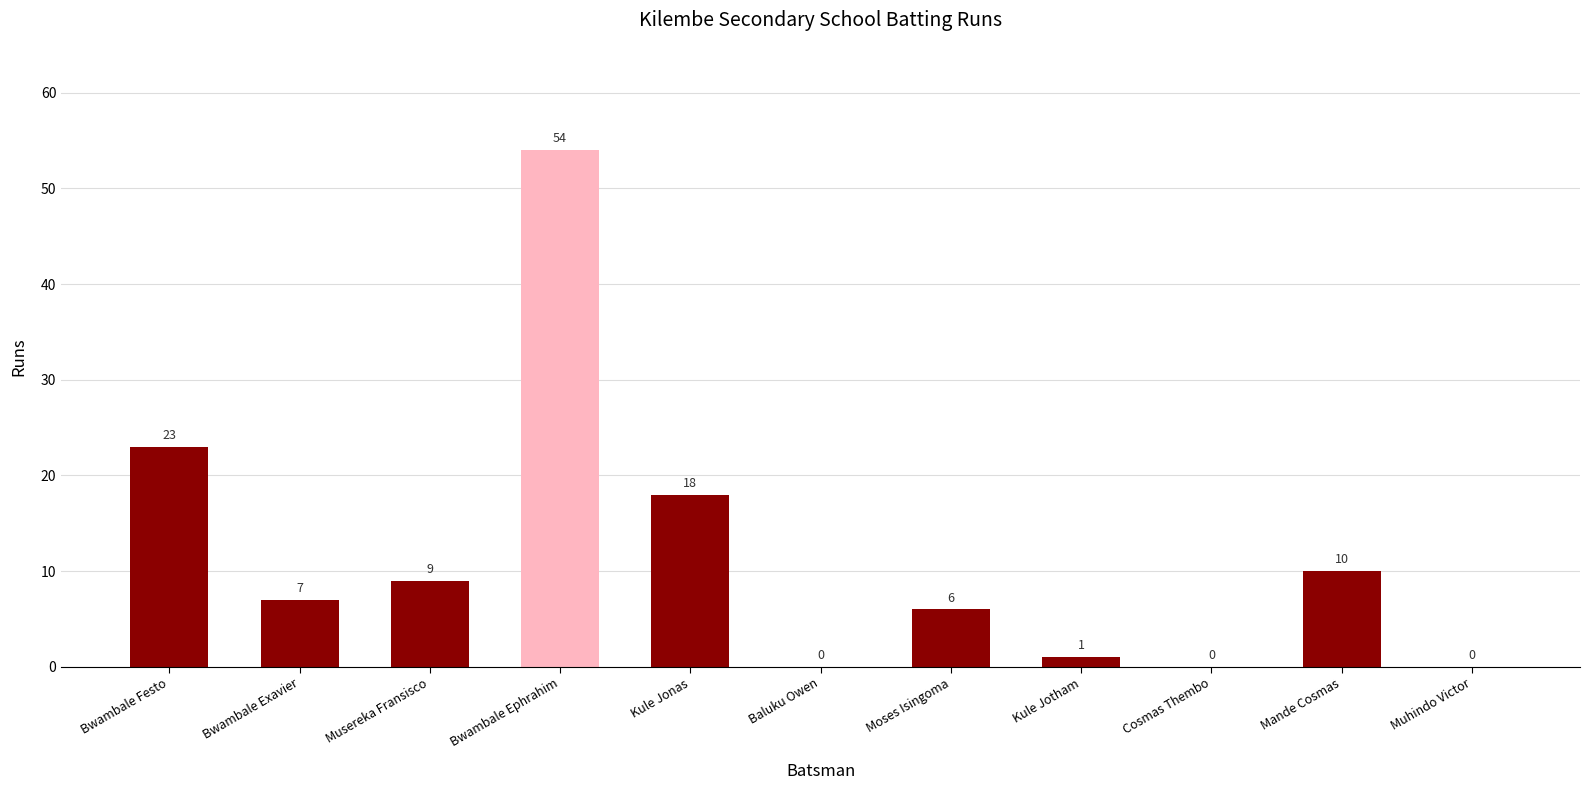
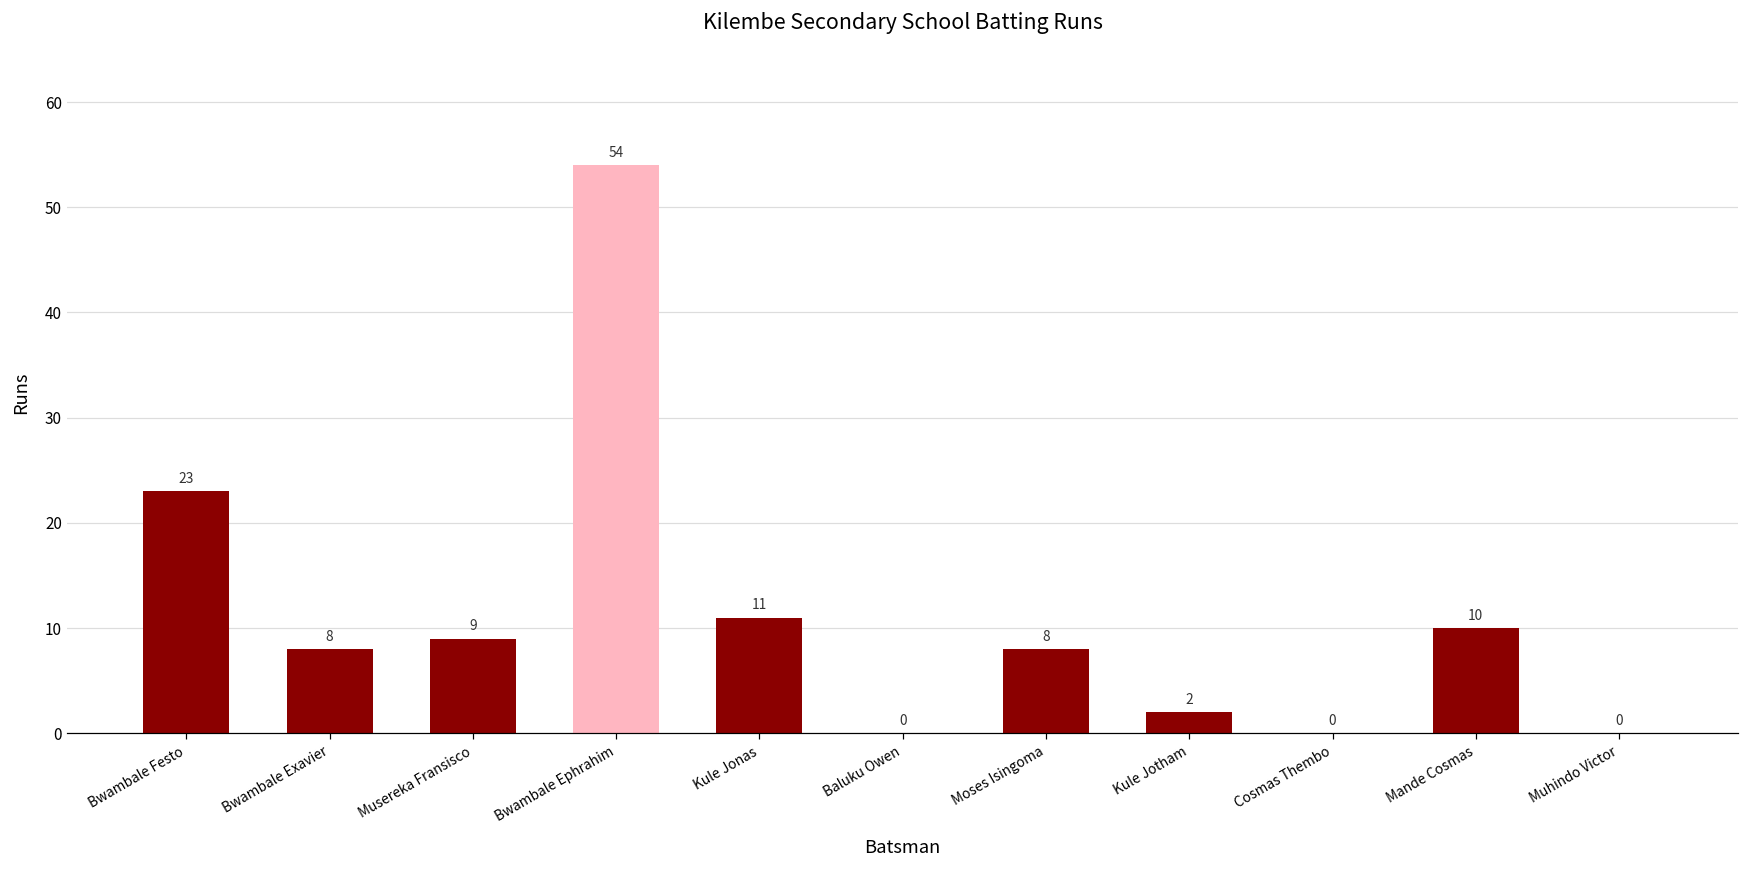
  {
    "Bwambale Festo": 23,
-   "Bwambale Exavier": 7,
+   "Bwambale Exavier": 8,
    "Musereka Fransisco": 9,
    "Bwambale Ephrahim": 54,
-   "Kule Jonas": 18,
+   "Kule Jonas": 11,
    "Baluku Owen": 0,
-   "Moses Isingoma": 6,
-   "Kule Jotham": 1,
+   "Moses Isingoma": 8,
+   "Kule Jotham": 2,
    "Cosmas Thembo": 0,
    "Mande Cosmas": 10,
    "Muhindo Victor": 0
  }
